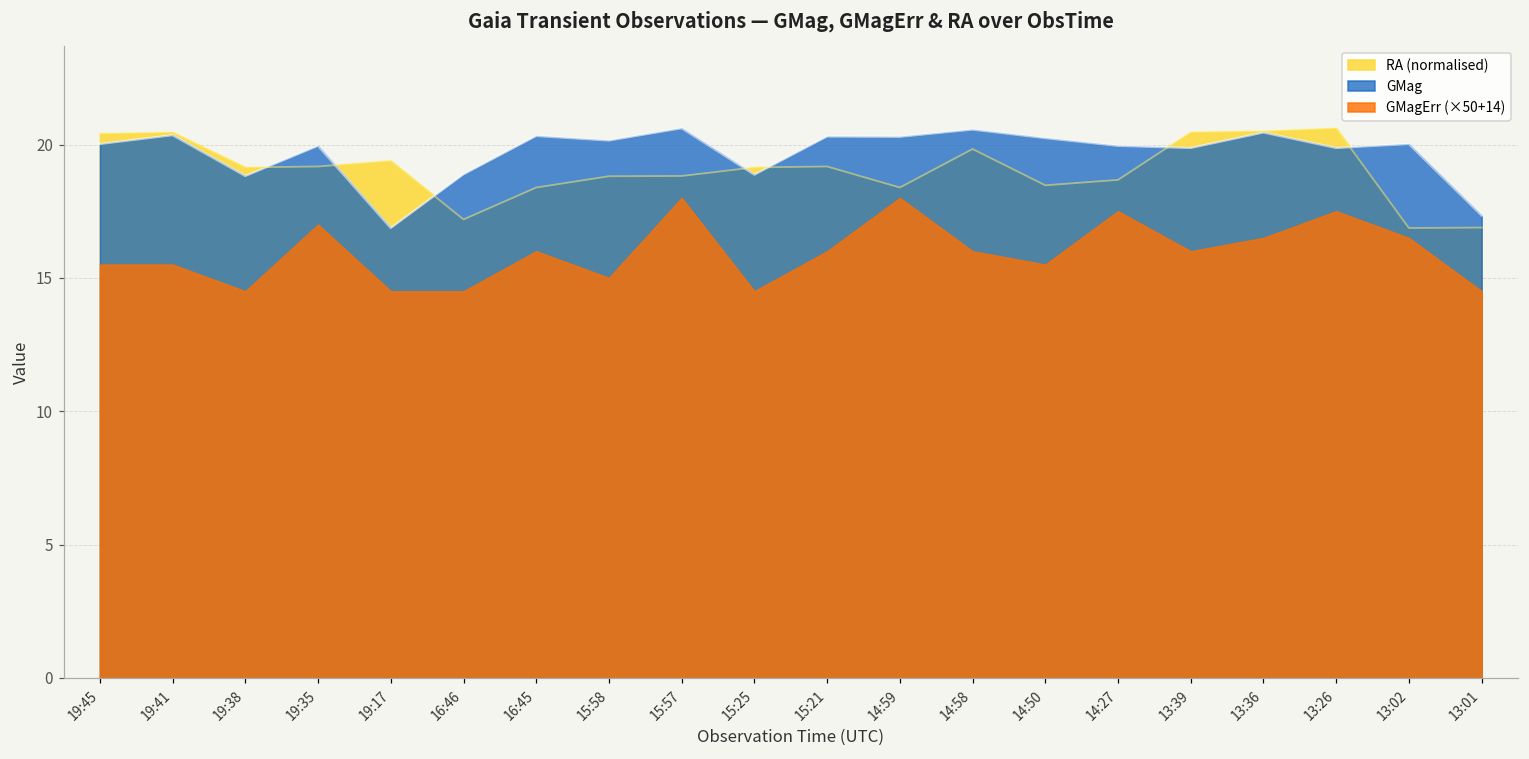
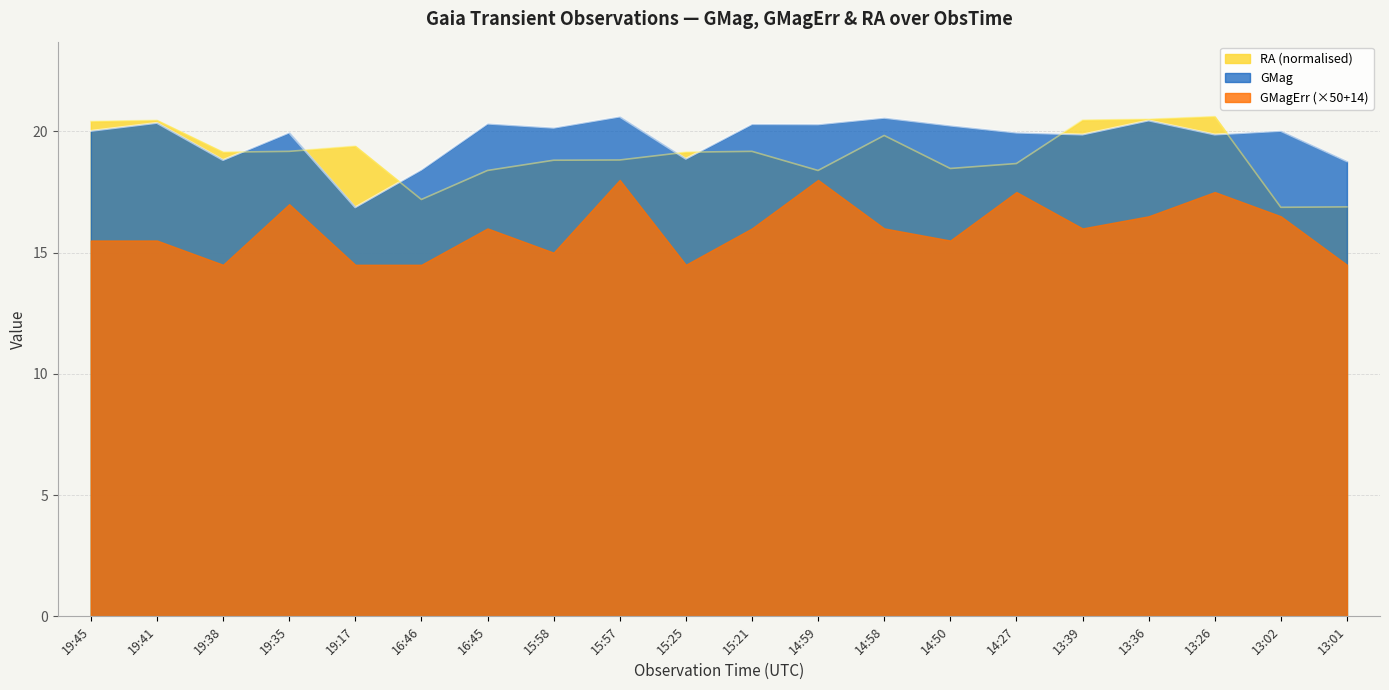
  {
    "RA (normalised)": {
      "19:45": 20.4,
      "19:41": 20.5,
      "19:38": 19.1,
      "19:35": 19.2,
      "19:17": 19.4,
      "16:46": 17.2,
      "16:45": 18.4,
      "15:58": 18.8,
      "15:57": 18.8,
      "15:25": 19.1,
      "15:21": 19.2,
      "14:59": 18.4,
      "14:58": 19.8,
      "14:50": 18.5,
      "14:27": 18.7,
      "13:39": 20.5,
      "13:26": 20.6,
      "13:02": 16.9,
      "13:01": 16.9
    },
    "GMag": {
      "19:45": 20.0,
      "19:41": 20.4,
      "19:38": 18.8,
      "19:35": 20.0,
      "19:17": 16.9,
-     "16:46": 18.9,
+     "16:46": 18.4,
      "16:45": 20.3,
      "15:58": 20.2,
      "15:57": 20.6,
      "15:25": 18.9,
      "15:21": 20.3,
      "14:59": 20.3,
      "14:58": 20.6,
      "14:50": 20.2,
      "14:27": 20.0,
      "13:39": 19.9,
      "13:26": 19.9,
      "13:02": 20.0,
-     "13:01": 17.3
+     "13:01": 18.8
    },
    "GMagErr (×50+14)": {
      "19:45": 15.5,
      "19:41": 15.5,
      "19:38": 14.5,
      "19:35": 17.0,
      "19:17": 14.5,
      "16:46": 14.5,
      "16:45": 16.0,
      "15:58": 15.0,
      "15:57": 18.0,
      "15:25": 14.5,
      "15:21": 16.0,
      "14:59": 18.0,
      "14:58": 16.0,
      "14:50": 15.5,
      "14:27": 17.5,
      "13:39": 16.0,
      "13:36": 16.5,
      "13:26": 17.5,
      "13:02": 16.5,
      "13:01": 14.5
    }
  }
